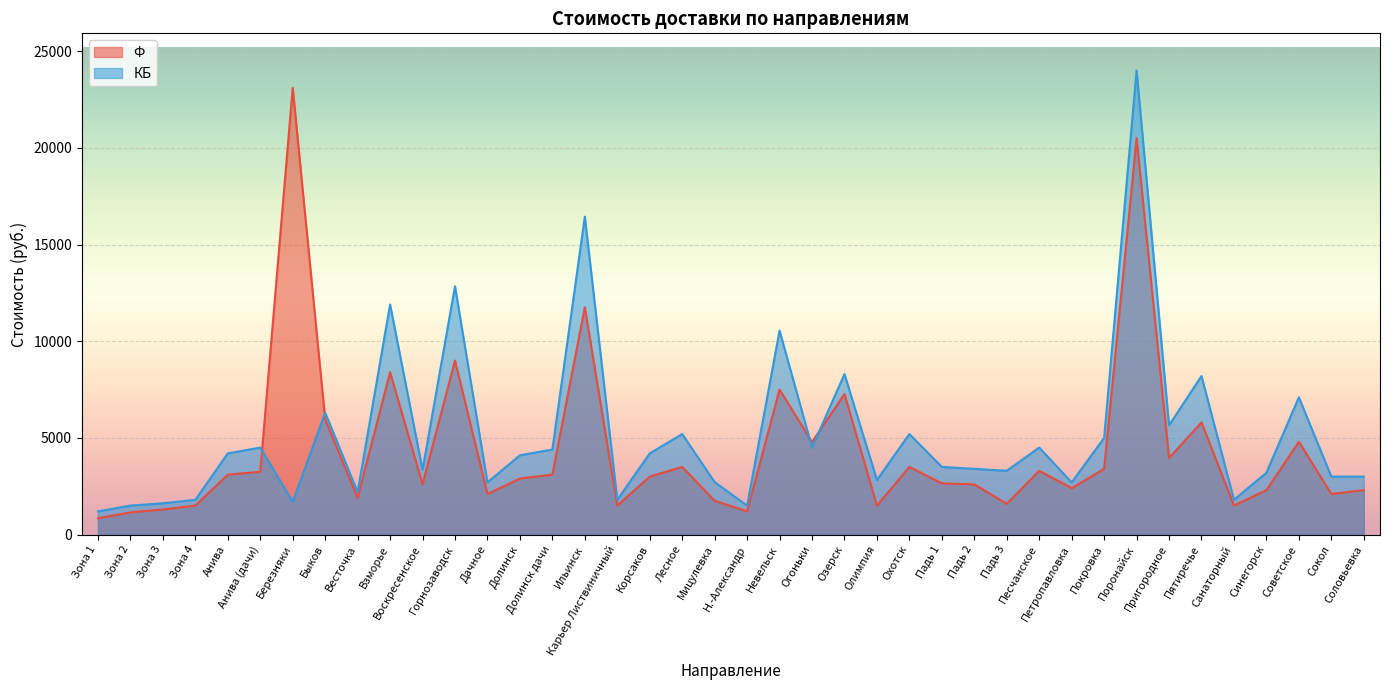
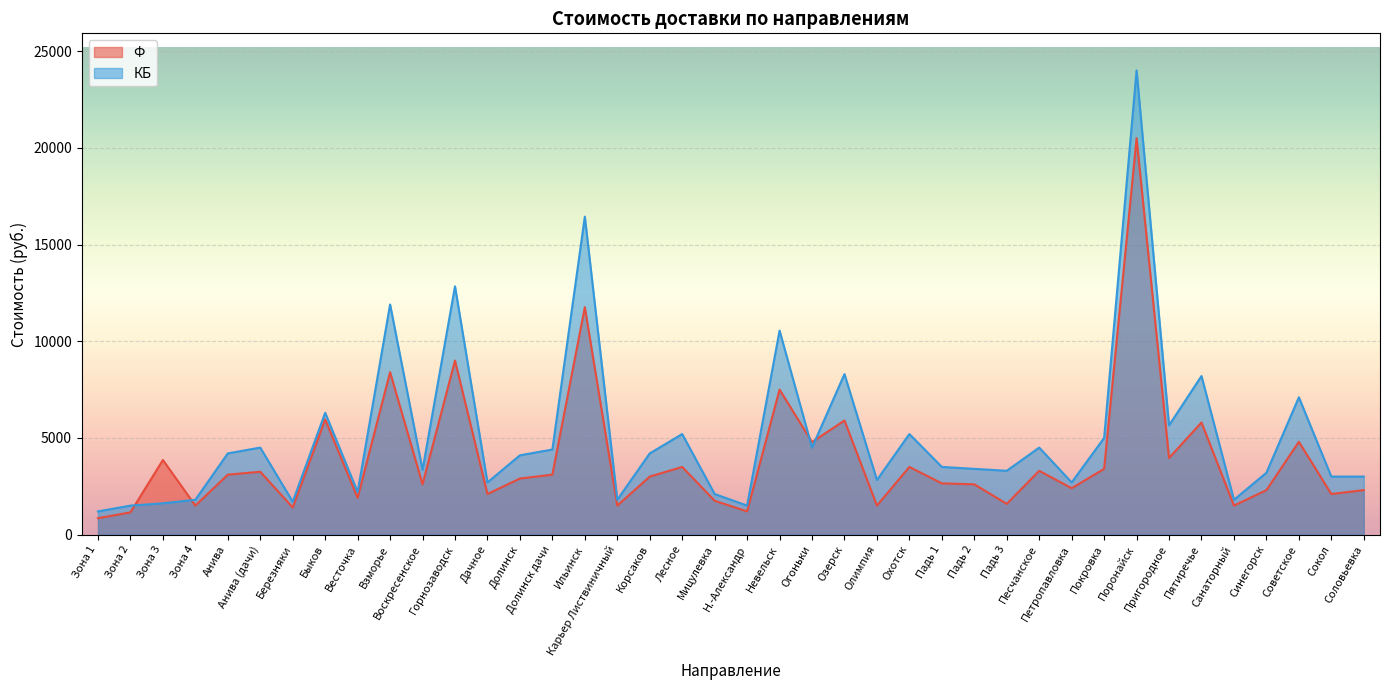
  {
    "Ф": {
      "Зона 1": 900,
      "Зона 2": 1200,
-     "Зона 3": 1300,
+     "Зона 3": 3900,
      "Зона 4": 1500,
      "Анива": 3100,
      "Анива (дачи)": 3300,
-     "Березняки": 23100,
+     "Березняки": 1400,
      "Быков": 6000,
      "Весточка": 1900,
      "Взморье": 8400,
      "Воскресенское": 2600,
      "Горнозаводск": 9000,
      "Дачное": 2100,
      "Долинск": 2900,
      "Долинск дачи": 3100,
      "Ильинск": 11800,
      "Карьер Листвиничный": 1500,
      "Корсаков": 3000,
      "Лесное": 3500,
      "Мицулевка": 1800,
      "Н.-Александр": 1200,
      "Невельск": 7500,
      "Огоньки": 4800,
-     "Озерск": 7300,
+     "Озерск": 5900,
      "Олимпия": 1500,
      "Охотск": 3500,
      "Падь 1": 2700,
      "Падь 2": 2600,
      "Падь 3": 1600,
      "Песчанское": 3300,
      "Петропавловка": 2400,
      "Покровка": 3400,
      "Поронайск": 20500,
      "Пригородное": 4000,
      "Пятиречье": 5800,
      "Санаторный": 1500,
      "Синегорск": 2300,
      "Советское": 4800,
      "Сокол": 2100,
      "Соловьевка": 2300
    },
    "КБ": {
      "Зона 1": 1200,
      "Зона 2": 1500,
      "Зона 3": 1600,
      "Зона 4": 1800,
      "Анива": 4200,
      "Анива (дачи)": 4500,
      "Березняки": 1700,
      "Быков": 6300,
      "Весточка": 2200,
      "Взморье": 11900,
      "Воскресенское": 3400,
      "Горнозаводск": 12800,
      "Дачное": 2700,
      "Долинск": 4100,
      "Долинск дачи": 4400,
      "Ильинск": 16400,
      "Карьер Листвиничный": 1800,
      "Корсаков": 4200,
      "Лесное": 5200,
-     "Мицулевка": 2700,
+     "Мицулевка": 2100,
      "Н.-Александр": 1500,
      "Невельск": 10600,
      "Огоньки": 4500,
      "Озерск": 8300,
      "Олимпия": 2800,
      "Охотск": 5200,
      "Падь 1": 3500,
      "Падь 2": 3400,
      "Падь 3": 3300,
      "Песчанское": 4500,
      "Петропавловка": 2700,
      "Покровка": 5000,
      "Поронайск": 24000,
      "Пригородное": 5700,
      "Пятиречье": 8200,
      "Санаторный": 1800,
      "Синегорск": 3200,
      "Советское": 7100,
      "Сокол": 3000,
      "Соловьевка": 3000
    }
  }
